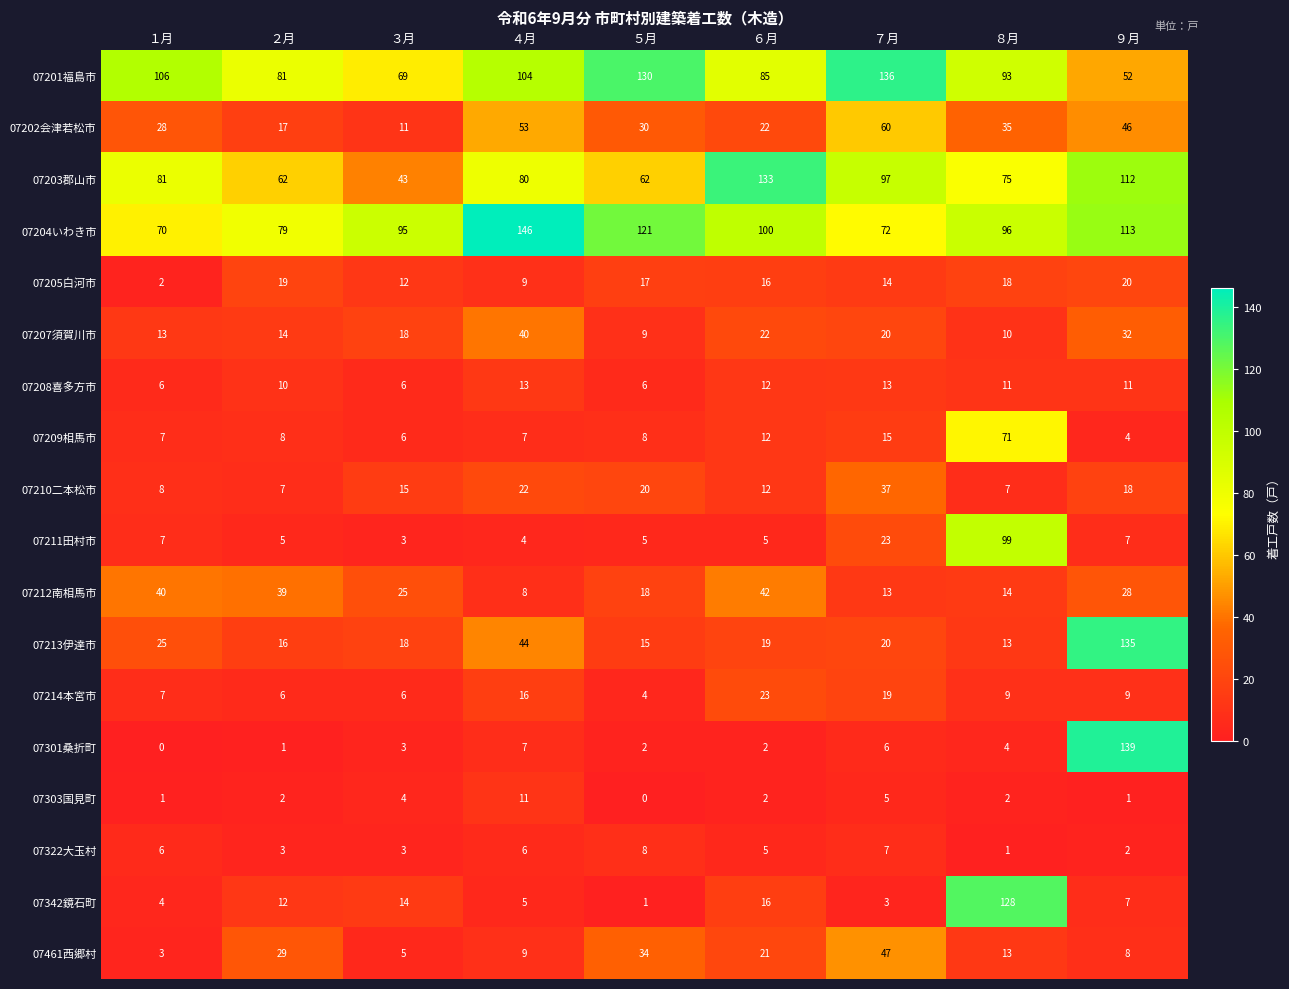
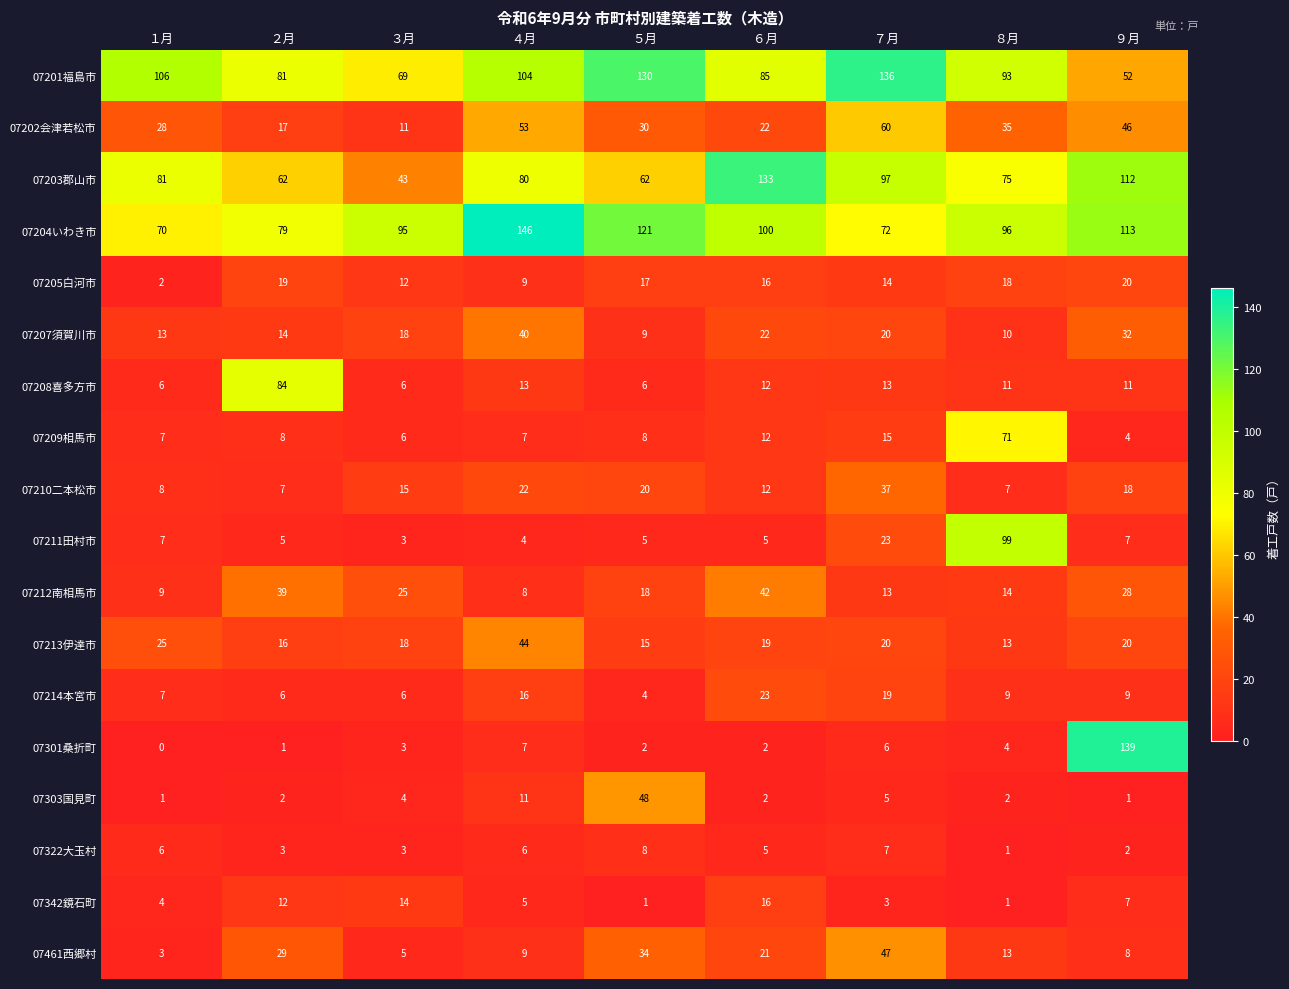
  {
    "07201福島市": {
      "１月": 106,
      "２月": 81,
      "３月": 69,
      "４月": 104,
      "５月": 130,
      "６月": 85,
      "７月": 136,
      "８月": 93,
      "９月": 52
    },
    "07202会津若松市": {
      "１月": 28,
      "２月": 17,
      "３月": 11,
      "４月": 53,
      "５月": 30,
      "６月": 22,
      "７月": 60,
      "８月": 35,
      "９月": 46
    },
    "07203郡山市": {
      "１月": 81,
      "２月": 62,
      "３月": 43,
      "４月": 80,
      "５月": 62,
      "６月": 133,
      "７月": 97,
      "８月": 75,
      "９月": 112
    },
    "07204いわき市": {
      "１月": 70,
      "２月": 79,
      "３月": 95,
      "４月": 146,
      "５月": 121,
      "６月": 100,
      "７月": 72,
      "８月": 96,
      "９月": 113
    },
    "07205白河市": {
      "１月": 2,
      "２月": 19,
      "３月": 12,
      "４月": 9,
      "５月": 17,
      "６月": 16,
      "７月": 14,
      "８月": 18,
      "９月": 20
    },
    "07207須賀川市": {
      "１月": 13,
      "２月": 14,
      "３月": 18,
      "４月": 40,
      "５月": 9,
      "６月": 22,
      "７月": 20,
      "８月": 10,
      "９月": 32
    },
    "07208喜多方市": {
      "１月": 6,
-     "２月": 10,
+     "２月": 84,
      "３月": 6,
      "４月": 13,
      "５月": 6,
      "６月": 12,
      "７月": 13,
      "８月": 11,
      "９月": 11
    },
    "07209相馬市": {
      "１月": 7,
      "２月": 8,
      "３月": 6,
      "４月": 7,
      "５月": 8,
      "６月": 12,
      "７月": 15,
      "８月": 71,
      "９月": 4
    },
    "07210二本松市": {
      "１月": 8,
      "２月": 7,
      "３月": 15,
      "４月": 22,
      "５月": 20,
      "６月": 12,
      "７月": 37,
      "８月": 7,
      "９月": 18
    },
    "07211田村市": {
      "１月": 7,
      "２月": 5,
      "３月": 3,
      "４月": 4,
      "５月": 5,
      "６月": 5,
      "７月": 23,
      "８月": 99,
      "９月": 7
    },
    "07212南相馬市": {
-     "１月": 40,
+     "１月": 9,
      "２月": 39,
      "３月": 25,
      "４月": 8,
      "５月": 18,
      "６月": 42,
      "７月": 13,
      "８月": 14,
      "９月": 28
    },
    "07213伊達市": {
      "１月": 25,
      "２月": 16,
      "３月": 18,
      "４月": 44,
      "５月": 15,
      "６月": 19,
      "７月": 20,
      "８月": 13,
-     "９月": 135
+     "９月": 20
    },
    "07214本宮市": {
      "１月": 7,
      "２月": 6,
      "３月": 6,
      "４月": 16,
      "５月": 4,
      "６月": 23,
      "７月": 19,
      "８月": 9,
      "９月": 9
    },
    "07301桑折町": {
      "１月": 0,
      "２月": 1,
      "３月": 3,
      "４月": 7,
      "５月": 2,
      "６月": 2,
      "７月": 6,
      "８月": 4,
      "９月": 139
    },
    "07303国見町": {
      "１月": 1,
      "２月": 2,
      "３月": 4,
      "４月": 11,
-     "５月": 0,
+     "５月": 48,
      "６月": 2,
      "７月": 5,
      "８月": 2,
      "９月": 1
    },
    "07322大玉村": {
      "１月": 6,
      "２月": 3,
      "３月": 3,
      "４月": 6,
      "５月": 8,
      "６月": 5,
      "７月": 7,
      "８月": 1,
      "９月": 2
    },
    "07342鏡石町": {
      "１月": 4,
      "２月": 12,
      "３月": 14,
      "４月": 5,
      "５月": 1,
      "６月": 16,
      "７月": 3,
-     "８月": 128,
+     "８月": 1,
      "９月": 7
    },
    "07461西郷村": {
      "１月": 3,
      "２月": 29,
      "３月": 5,
      "４月": 9,
      "５月": 34,
      "６月": 21,
      "７月": 47,
      "８月": 13,
      "９月": 8
    }
  }
